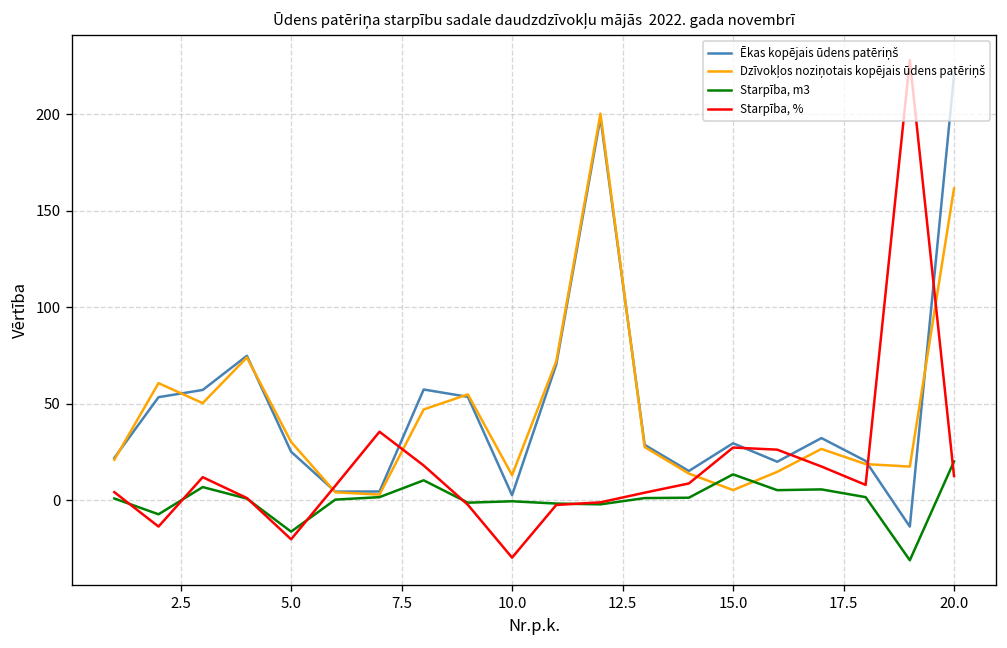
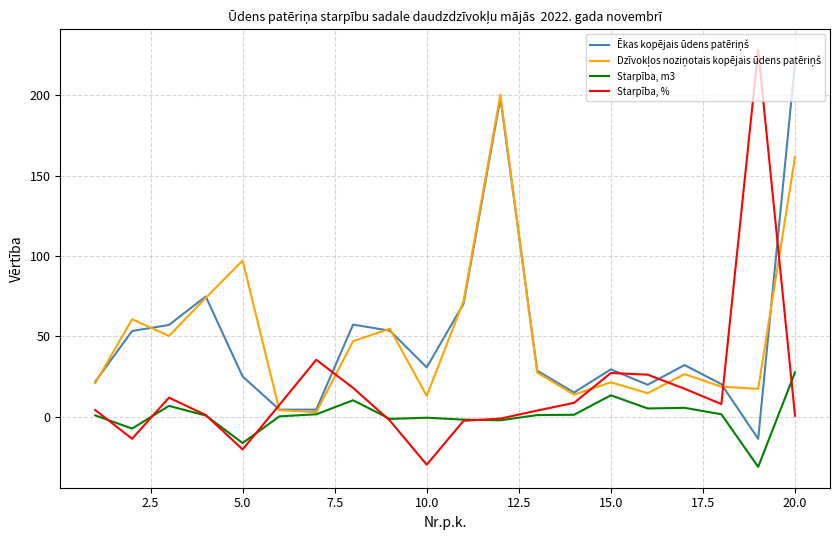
  {
    "Ēkas kopējais ūdens patēriņš": {
      "5.0": 25,
-     "10.0": 3,
+     "10.0": 31,
      "15.0": 30
    },
    "Dzīvokļos noziņotais kopējais ūdens patēriņš": {
-     "5.0": 30,
+     "5.0": 97,
      "10.0": 13,
-     "15.0": 5,
+     "15.0": 21,
      "20.0": 162
    },
    "Starpība, m3": {
      "5.0": -16,
      "10.0": -1,
      "15.0": 13,
-     "20.0": 20
+     "20.0": 28
    },
    "Starpība, %": {
      "5.0": -20,
      "10.0": -30,
      "15.0": 27,
-     "20.0": 13
+     "20.0": 1
    }
  }
